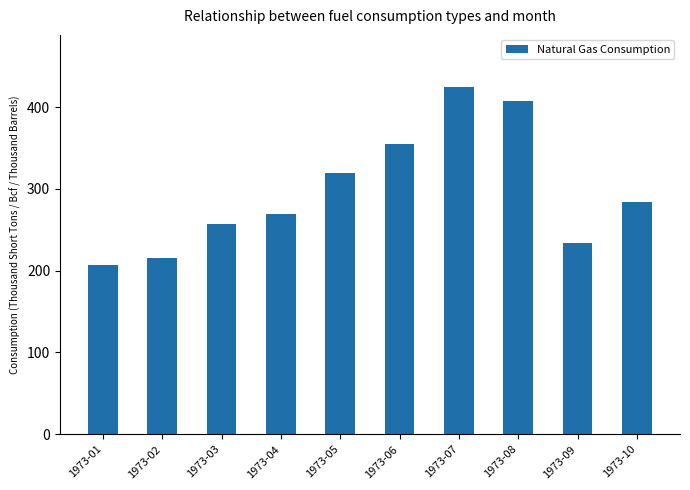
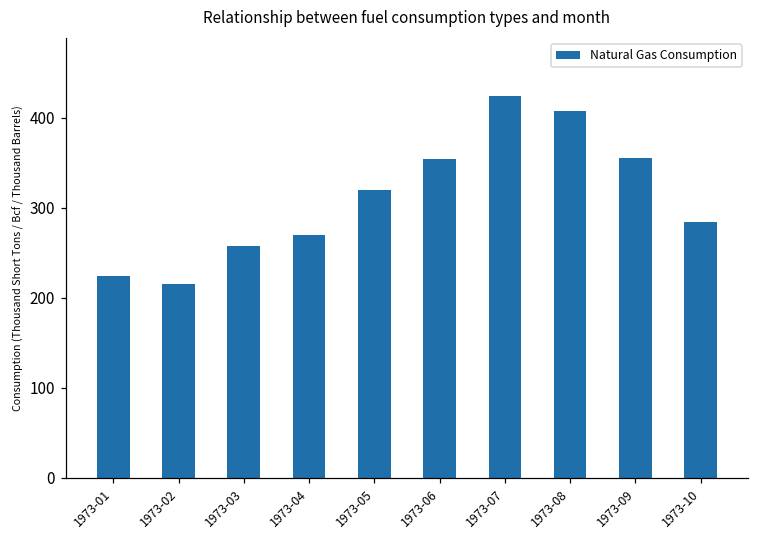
  {
-   "1973-01": 210,
+   "1973-01": 220,
    "1973-02": 220,
    "1973-03": 260,
    "1973-04": 270,
    "1973-05": 320,
    "1973-06": 350,
    "1973-07": 420,
    "1973-08": 410,
-   "1973-09": 230,
+   "1973-09": 360,
    "1973-10": 280
  }
